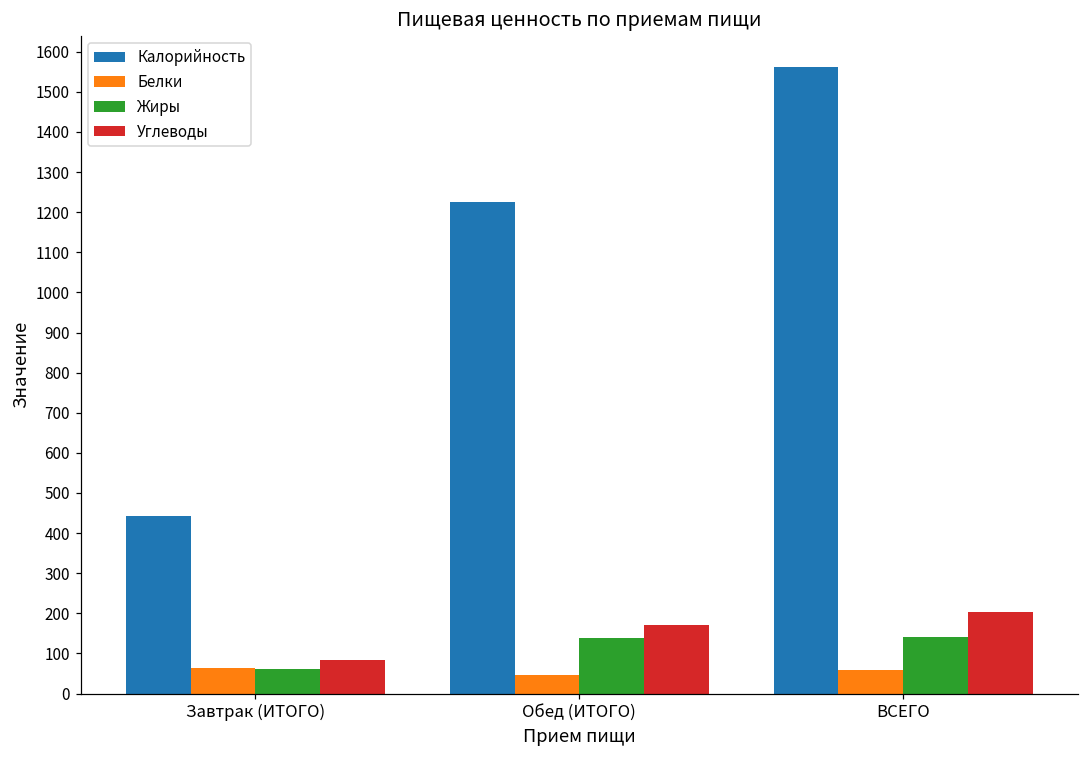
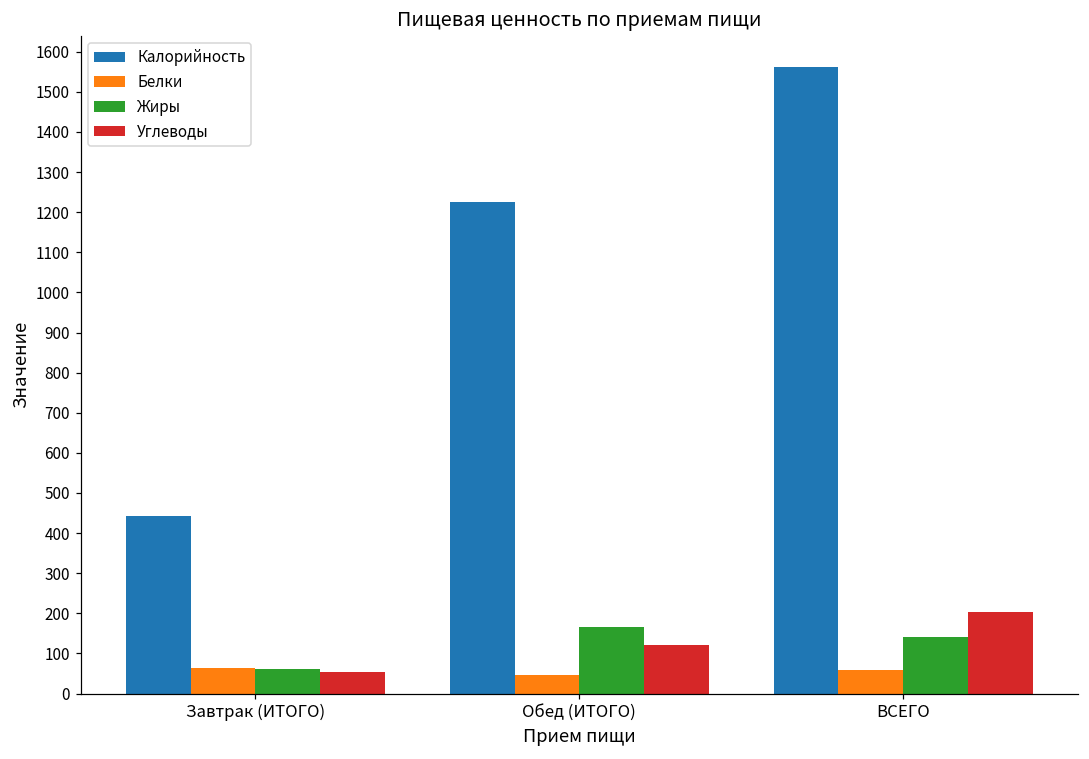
  {
    "Калорийность": {
      "Завтрак (ИТОГО)": 440,
      "Обед (ИТОГО)": 1230,
      "ВСЕГО": 1560
    },
    "Белки": {
      "Завтрак (ИТОГО)": 60,
      "Обед (ИТОГО)": 50,
      "ВСЕГО": 60
    },
    "Жиры": {
      "Завтрак (ИТОГО)": 60,
-     "Обед (ИТОГО)": 140,
+     "Обед (ИТОГО)": 170,
      "ВСЕГО": 140
    },
    "Углеводы": {
-     "Завтрак (ИТОГО)": 80,
-     "Обед (ИТОГО)": 170,
+     "Завтрак (ИТОГО)": 50,
+     "Обед (ИТОГО)": 120,
      "ВСЕГО": 200
    }
  }
